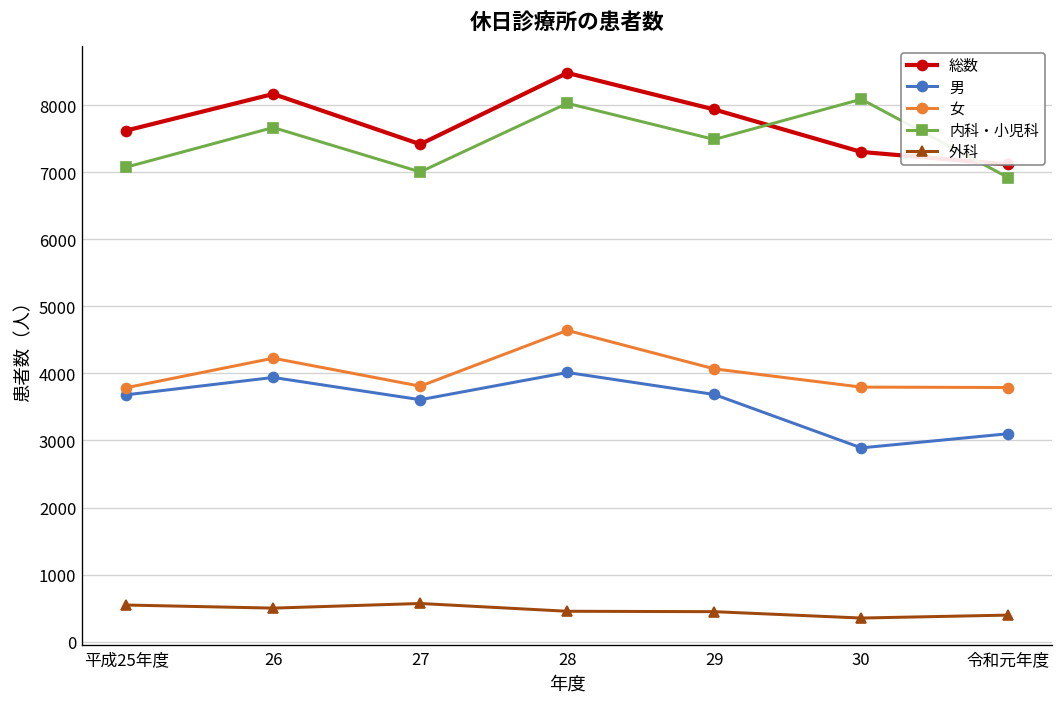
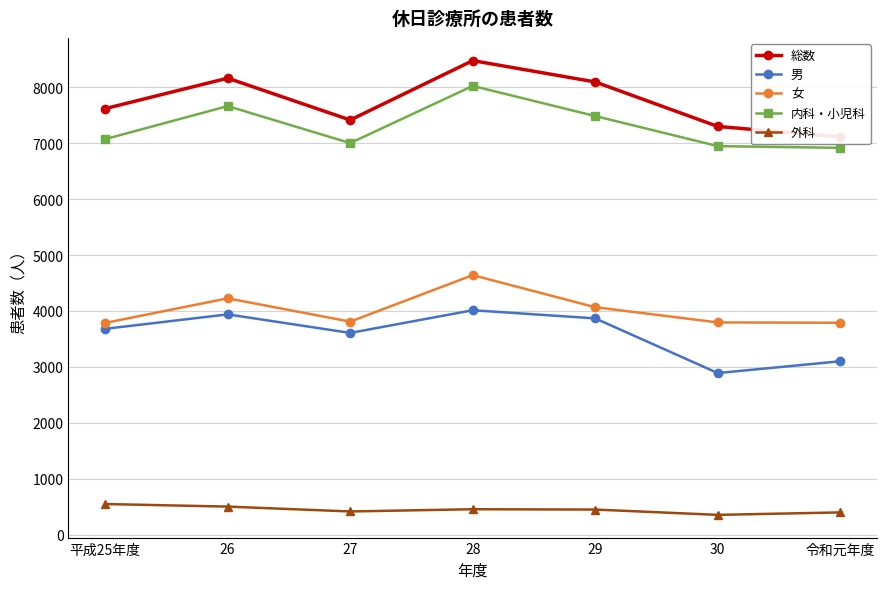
  {
    "総数": {
      "平成25年度": 7600,
      "26": 8200,
      "27": 7400,
      "28": 8500,
-     "29": 7900,
+     "29": 8100,
      "30": 7300
    },
    "男": {
      "平成25年度": 3700,
      "26": 3900,
      "27": 3600,
      "28": 4000,
-     "29": 3700,
+     "29": 3900,
      "30": 2900,
      "令和元年度": 3100
    },
    "女": {
      "平成25年度": 3800,
      "26": 4200,
      "27": 3800,
      "28": 4600,
      "29": 4100,
      "30": 3800,
      "令和元年度": 3800
    },
    "内科・小児科": {
      "平成25年度": 7100,
      "26": 7700,
      "27": 7000,
      "28": 8000,
      "29": 7500,
-     "30": 8100,
+     "30": 6900,
      "令和元年度": 6900
    },
    "外科": {
      "平成25年度": 500,
      "26": 500,
-     "27": 600,
+     "27": 400,
      "28": 500,
      "29": 400,
      "30": 400,
      "令和元年度": 400
    }
  }
